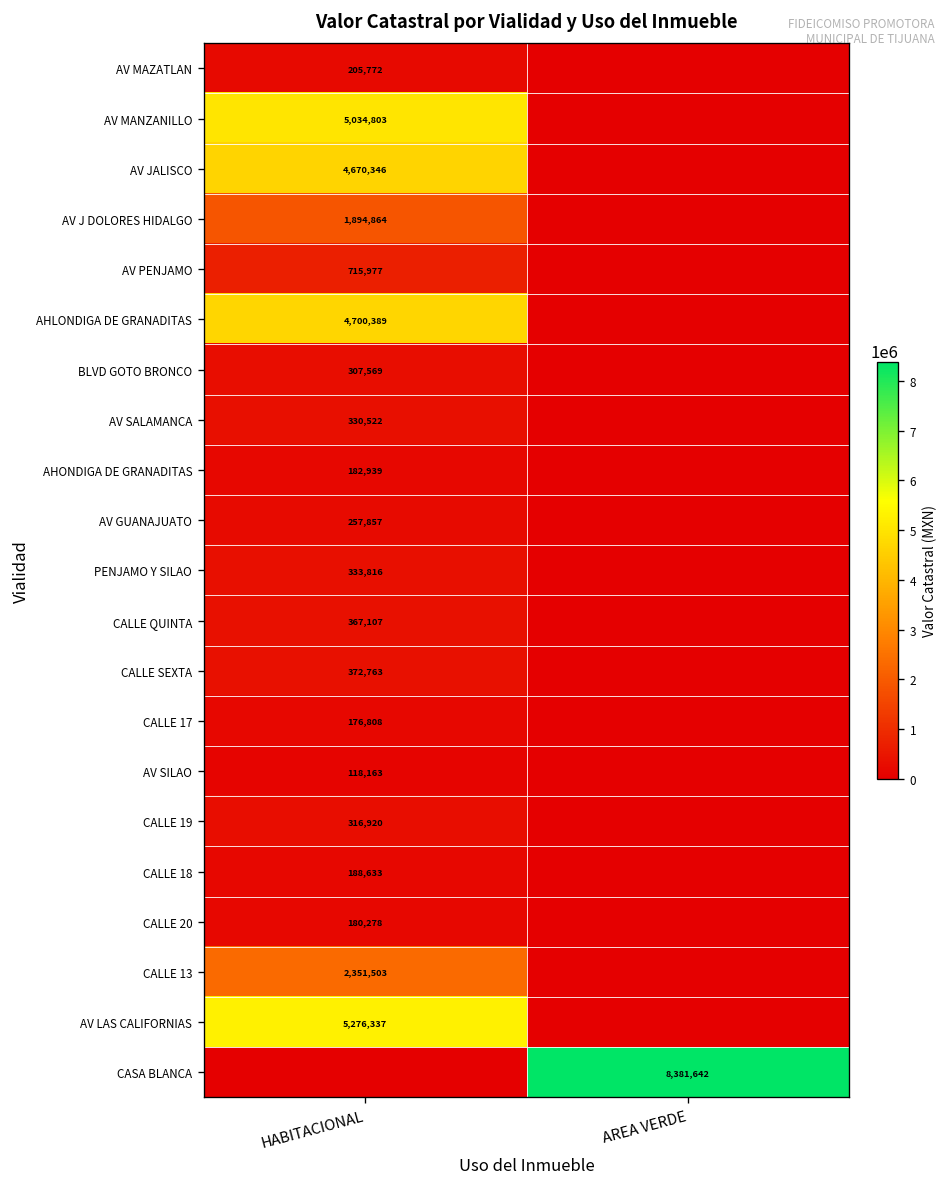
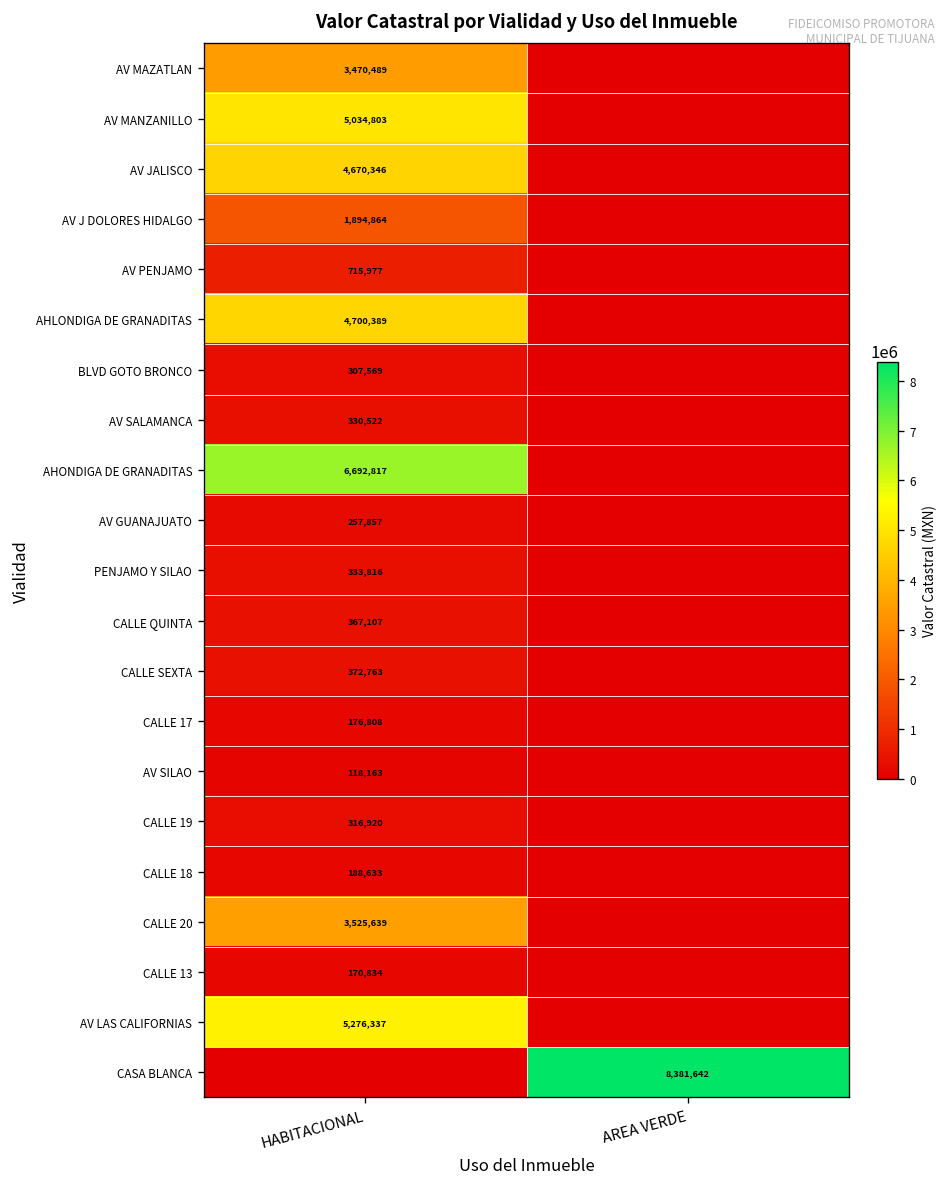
  {
    "AV MAZATLAN": {
-     "HABITACIONAL": "205,772"
+     "HABITACIONAL": "3,470,489"
    },
    "AV MANZANILLO": {
      "HABITACIONAL": "5,034,803"
    },
    "AV JALISCO": {
      "HABITACIONAL": "4,670,346"
    },
    "AV J DOLORES HIDALGO": {
      "HABITACIONAL": "1,894,864"
    },
    "AV PENJAMO": {
      "HABITACIONAL": "715,977"
    },
    "AHLONDIGA DE GRANADITAS": {
      "HABITACIONAL": "4,700,389"
    },
    "BLVD GOTO BRONCO": {
      "HABITACIONAL": "307,569"
    },
    "AV SALAMANCA": {
      "HABITACIONAL": "330,522"
    },
    "AHONDIGA DE GRANADITAS": {
-     "HABITACIONAL": "182,939"
+     "HABITACIONAL": "6,692,817"
    },
    "AV GUANAJUATO": {
      "HABITACIONAL": "257,857"
    },
    "PENJAMO Y SILAO": {
      "HABITACIONAL": "333,816"
    },
    "CALLE QUINTA": {
      "HABITACIONAL": "367,107"
    },
    "CALLE SEXTA": {
      "HABITACIONAL": "372,763"
    },
    "CALLE 17": {
      "HABITACIONAL": "176,808"
    },
    "AV SILAO": {
      "HABITACIONAL": "118,163"
    },
    "CALLE 19": {
      "HABITACIONAL": "316,920"
    },
    "CALLE 18": {
      "HABITACIONAL": "188,633"
    },
    "CALLE 20": {
-     "HABITACIONAL": "180,278"
+     "HABITACIONAL": "3,525,639"
    },
    "CALLE 13": {
-     "HABITACIONAL": "2,351,503"
+     "HABITACIONAL": "170,834"
    },
    "AV LAS CALIFORNIAS": {
      "HABITACIONAL": "5,276,337"
    },
    "CASA BLANCA": {
      "AREA VERDE": "8,381,642"
    }
  }
